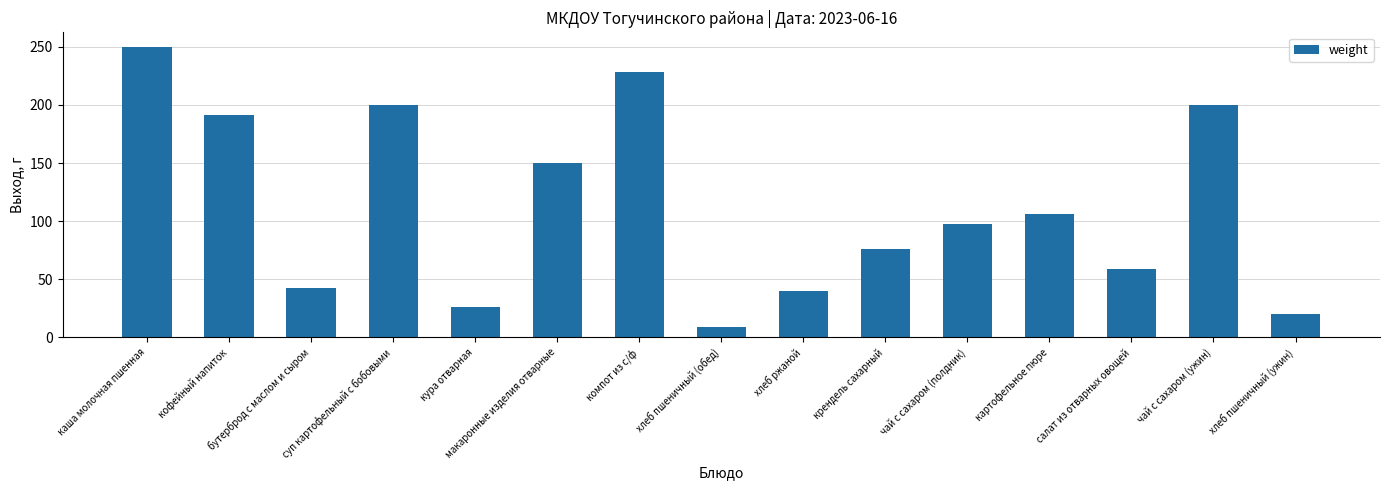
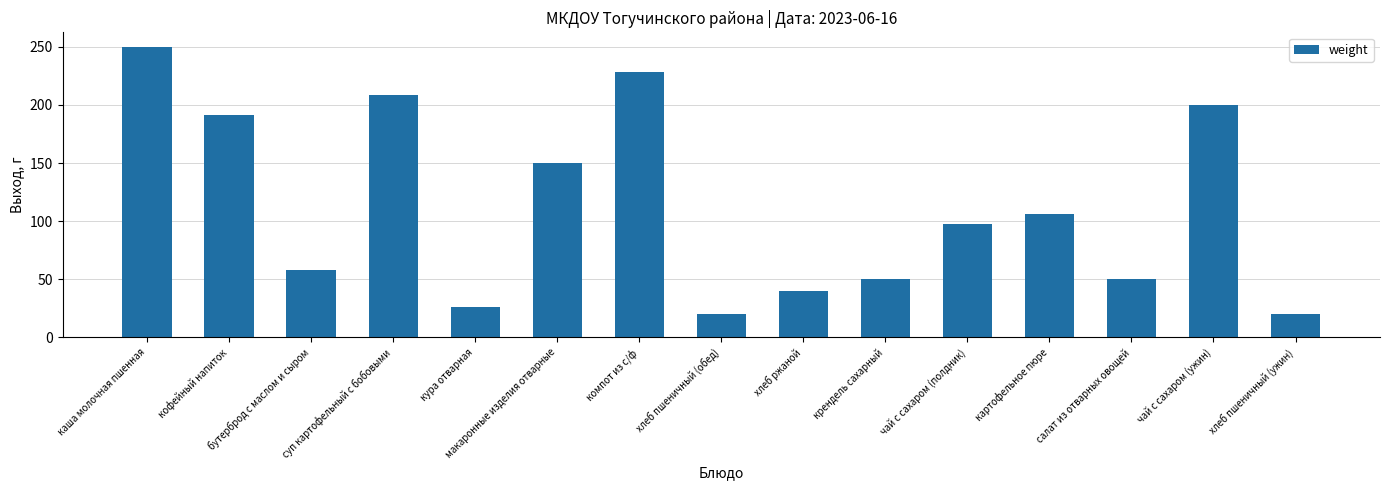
  {
    "каша молочная пшенная": 250,
    "кофейный напиток": 191,
-   "бутерброд с маслом и сыром": 43,
-   "суп картофельный с бобовыми": 200,
+   "бутерброд с маслом и сыром": 58,
+   "суп картофельный с бобовыми": 209,
    "кура отварная": 26,
    "макаронные изделия отварные": 150,
    "компот из с/ф": 228,
-   "хлеб пшеничный (обед)": 9,
+   "хлеб пшеничный (обед)": 20,
    "хлеб ржаной": 40,
-   "крендель сахарный": 76,
+   "крендель сахарный": 50,
    "чай с сахаром (полдник)": 98,
    "картофельное пюре": 106,
-   "салат из отварных овощей": 59,
+   "салат из отварных овощей": 50,
    "чай с сахаром (ужин)": 200,
    "хлеб пшеничный (ужин)": 20
  }
